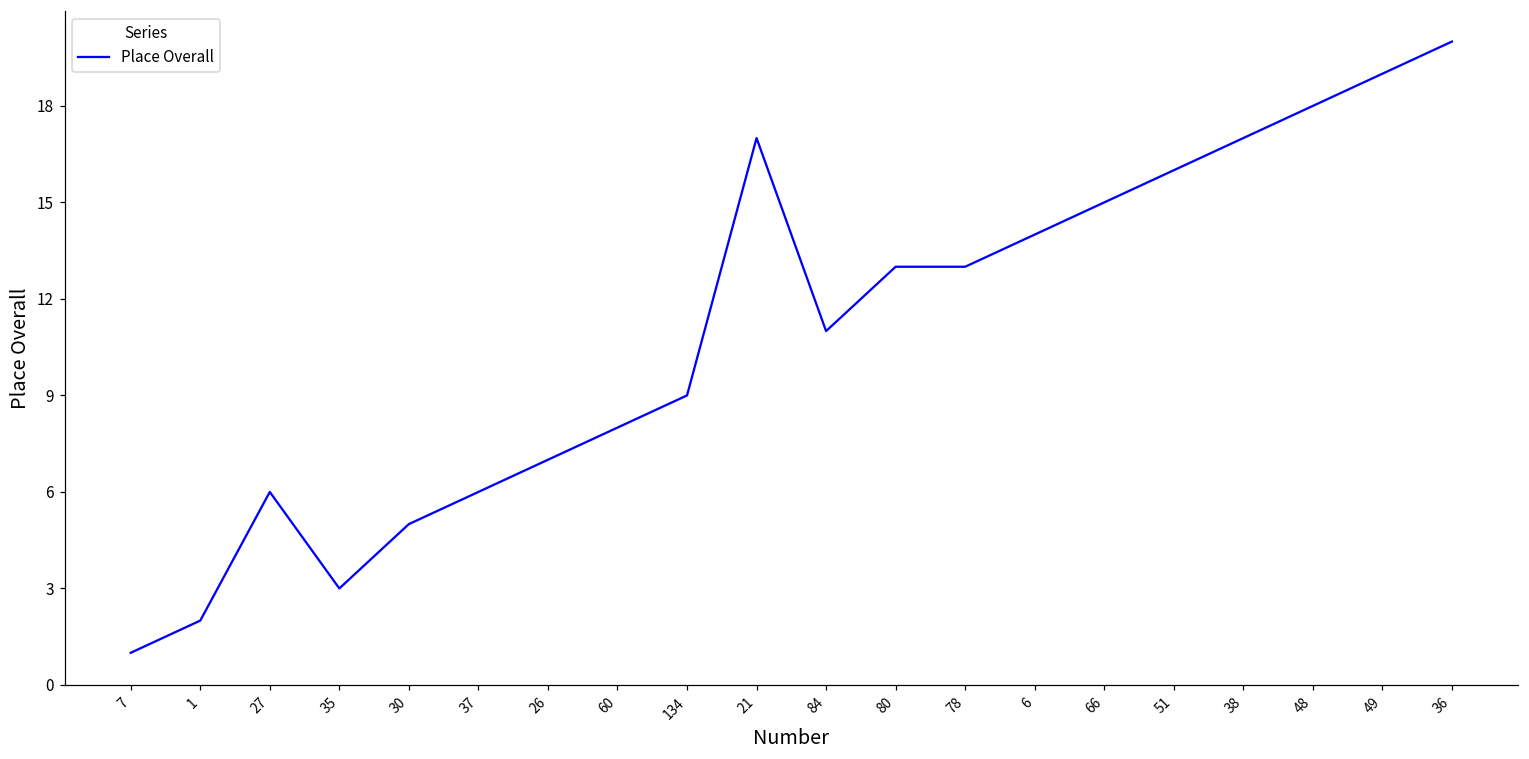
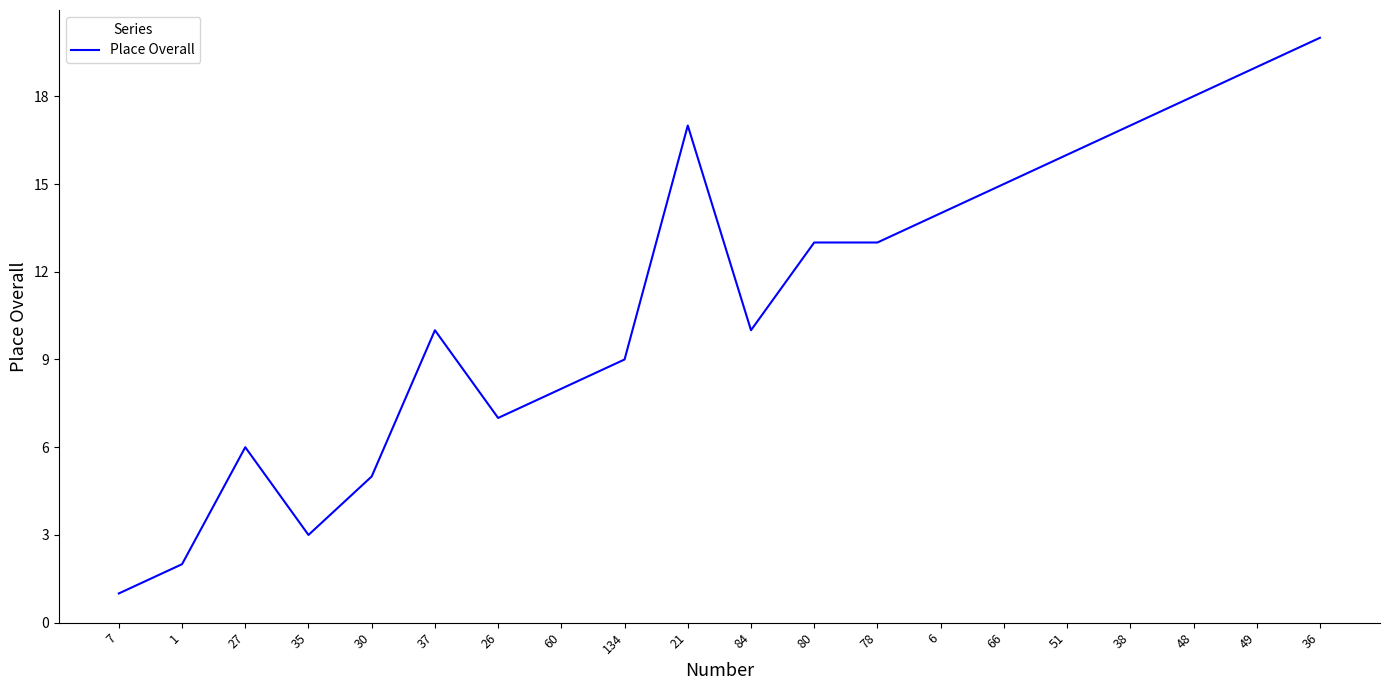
  {
    "7": 1,
    "1": 2,
    "27": 6,
    "35": 3,
    "30": 5,
-   "37": 6,
+   "37": 10,
    "26": 7,
    "60": 8,
    "134": 9,
    "21": 17,
-   "84": 11,
+   "84": 10,
    "80": 13,
    "78": 13,
    "6": 14,
    "66": 15,
    "51": 16,
    "38": 17,
    "48": 18,
    "49": 19,
    "36": 20
  }
